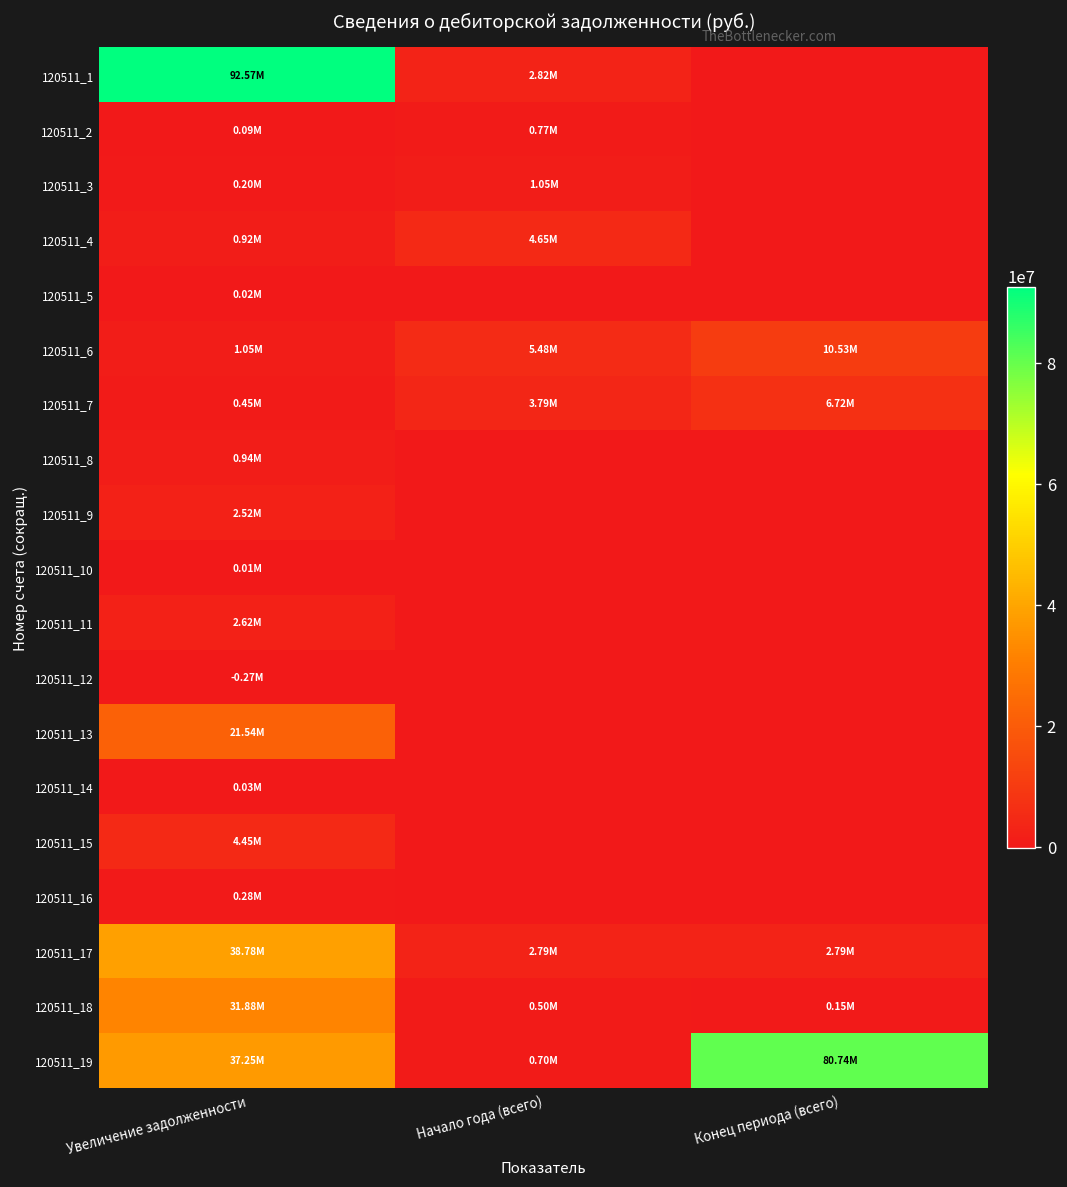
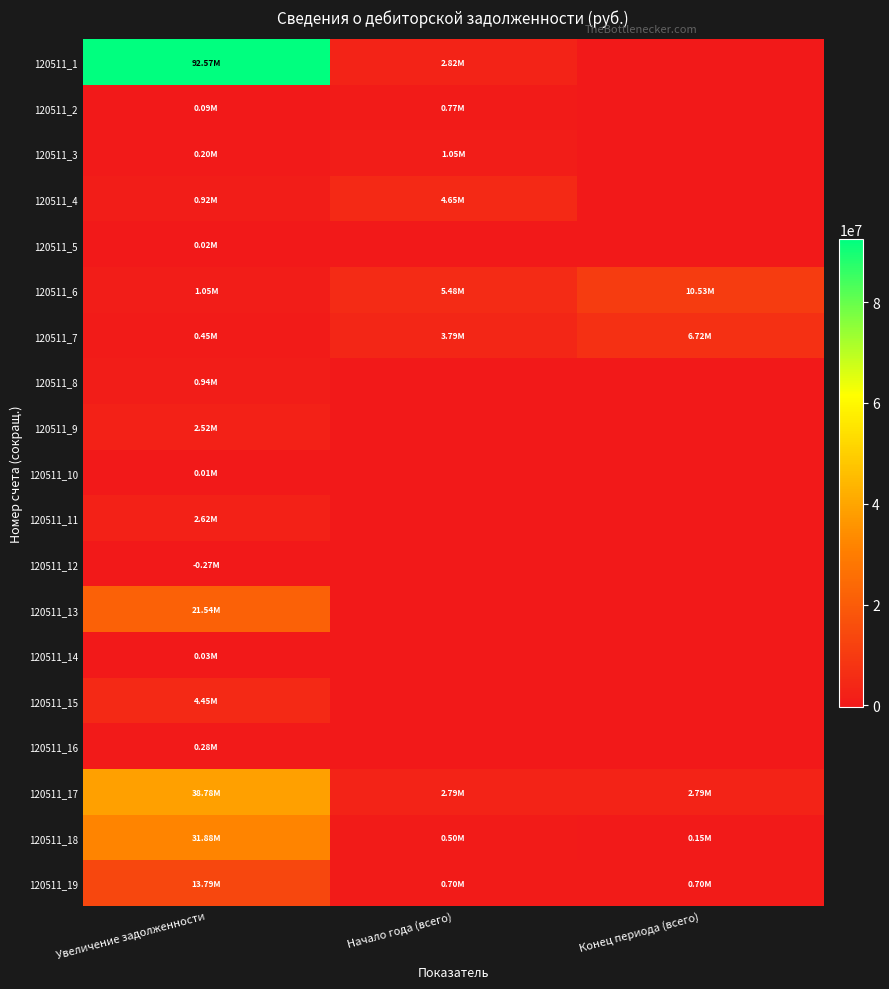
  {
    "120511_1": {
      "Увеличение задолженности": "92.57M",
      "Начало года (всего)": "2.82M"
    },
    "120511_2": {
      "Увеличение задолженности": "0.09M",
      "Начало года (всего)": "0.77M"
    },
    "120511_3": {
      "Увеличение задолженности": "0.20M",
      "Начало года (всего)": "1.05M"
    },
    "120511_4": {
      "Увеличение задолженности": "0.92M",
      "Начало года (всего)": "4.65M"
    },
    "120511_5": {
      "Увеличение задолженности": "0.02M"
    },
    "120511_6": {
      "Увеличение задолженности": "1.05M",
      "Начало года (всего)": "5.48M",
      "Конец периода (всего)": "10.53M"
    },
    "120511_7": {
      "Увеличение задолженности": "0.45M",
      "Начало года (всего)": "3.79M",
      "Конец периода (всего)": "6.72M"
    },
    "120511_8": {
      "Увеличение задолженности": "0.94M"
    },
    "120511_9": {
      "Увеличение задолженности": "2.52M"
    },
    "120511_10": {
      "Увеличение задолженности": "0.01M"
    },
    "120511_11": {
      "Увеличение задолженности": "2.62M"
    },
    "120511_12": {
      "Увеличение задолженности": "-0.27M"
    },
    "120511_13": {
      "Увеличение задолженности": "21.54M"
    },
    "120511_14": {
      "Увеличение задолженности": "0.03M"
    },
    "120511_15": {
      "Увеличение задолженности": "4.45M"
    },
    "120511_16": {
      "Увеличение задолженности": "0.28M"
    },
    "120511_17": {
      "Увеличение задолженности": "38.78M",
      "Начало года (всего)": "2.79M",
      "Конец периода (всего)": "2.79M"
    },
    "120511_18": {
      "Увеличение задолженности": "31.88M",
      "Начало года (всего)": "0.50M",
      "Конец периода (всего)": "0.15M"
    },
    "120511_19": {
-     "Увеличение задолженности": "37.25M",
+     "Увеличение задолженности": "13.79M",
      "Начало года (всего)": "0.70M",
-     "Конец периода (всего)": "80.74M"
+     "Конец периода (всего)": "0.70M"
    }
  }
